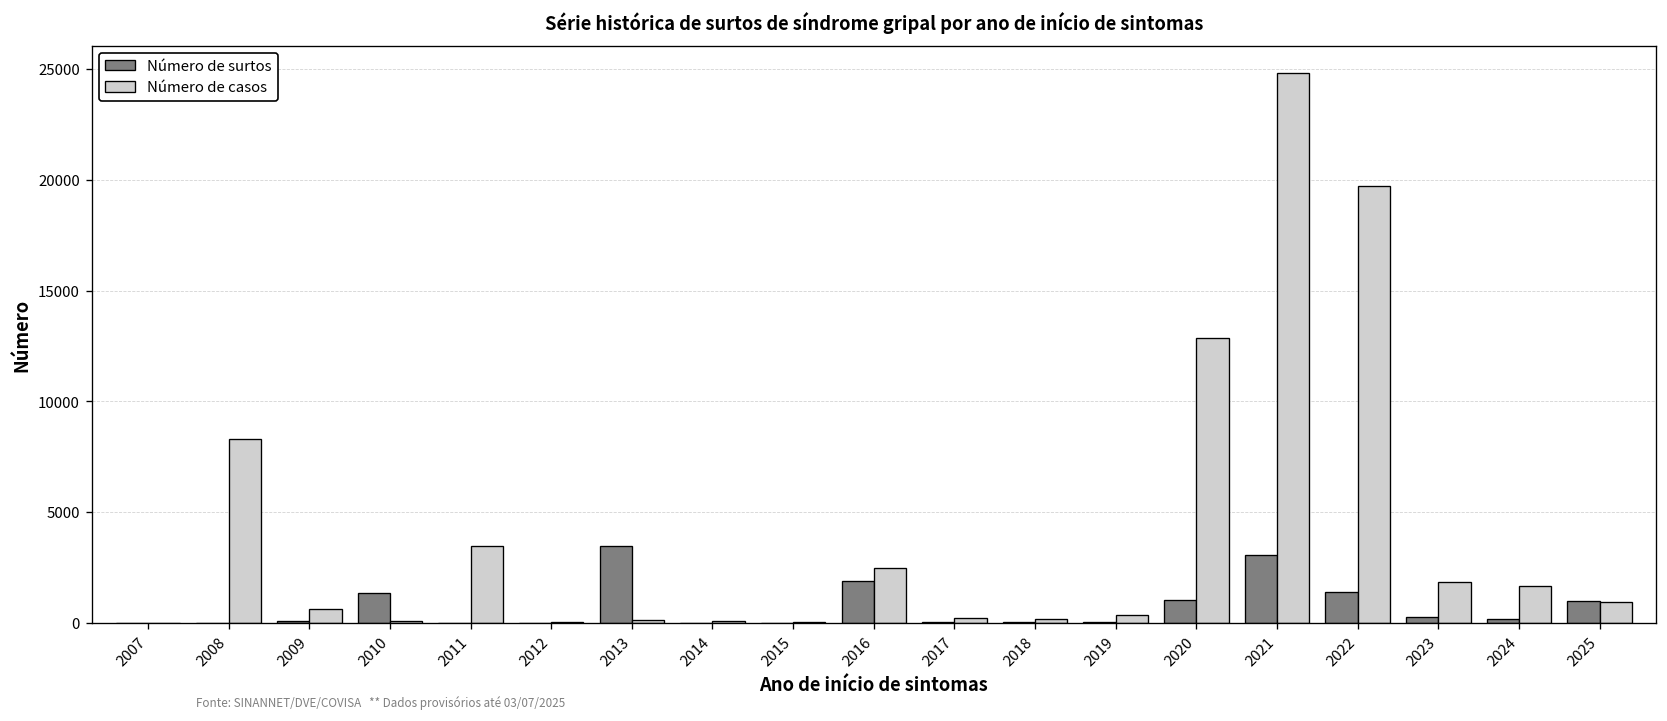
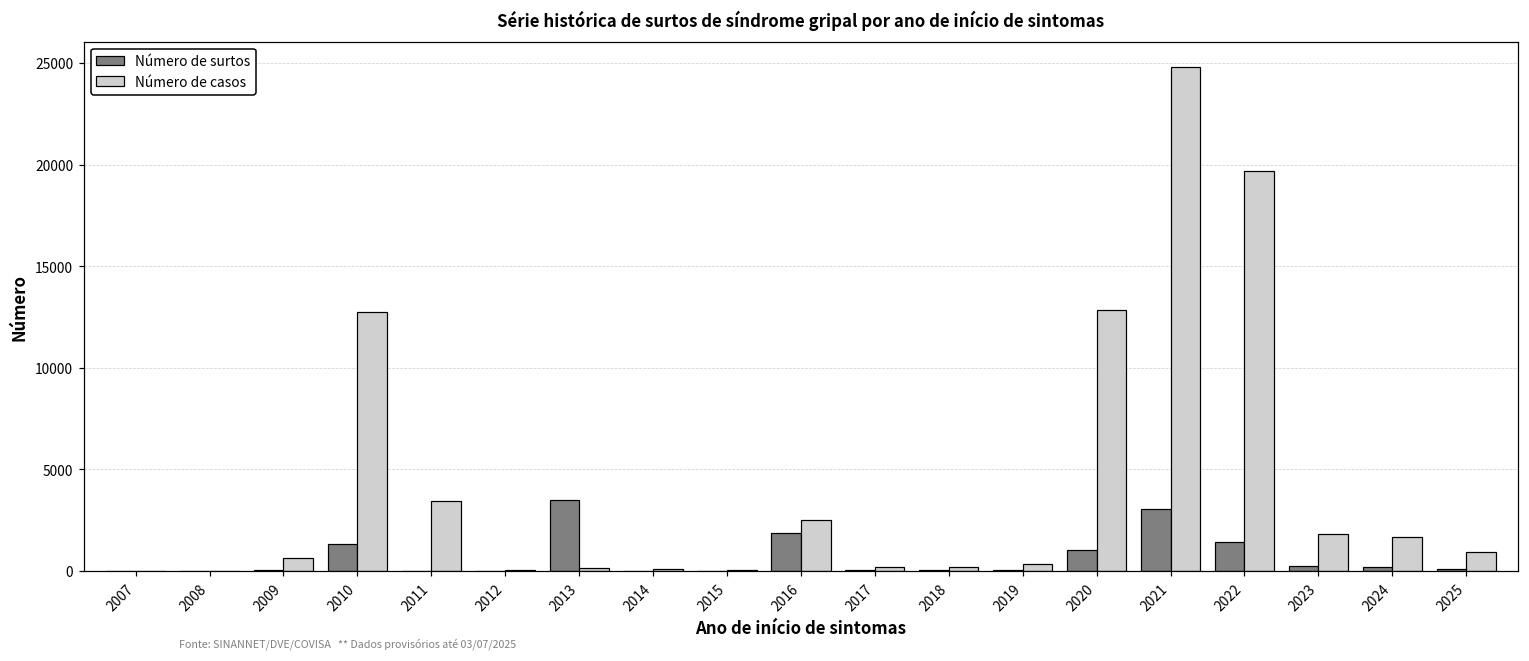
  {
    "Número de surtos": {
      "2010": 1400,
      "2013": 3500,
      "2016": 1900,
      "2020": 1100,
      "2021": 3000,
      "2022": 1400,
      "2023": 300,
      "2024": 200,
-     "2025": 1000
+     "2025": 100
    },
    "Número de casos": {
-     "2008": 8300,
+     "2008": 0,
      "2009": 600,
-     "2010": 100,
+     "2010": 12800,
      "2011": 3500,
      "2013": 100,
      "2016": 2500,
      "2017": 200,
      "2018": 200,
      "2019": 400,
      "2020": 12900,
      "2021": 24800,
      "2022": 19700,
      "2023": 1800,
      "2024": 1700,
      "2025": 900
    }
  }
